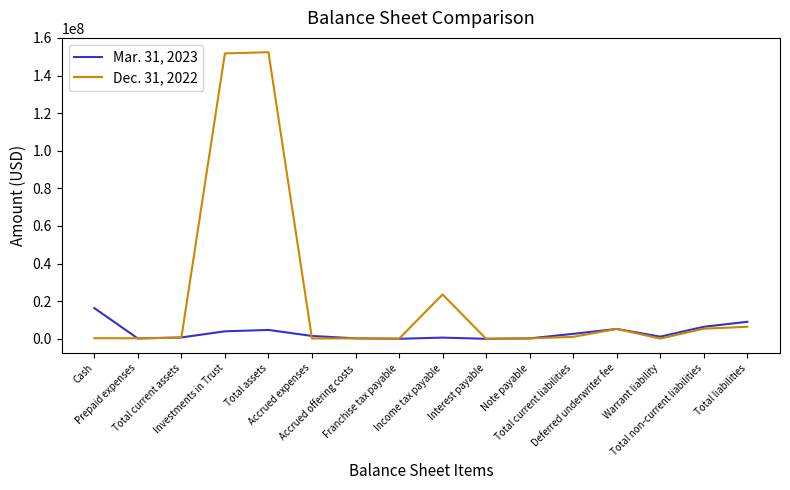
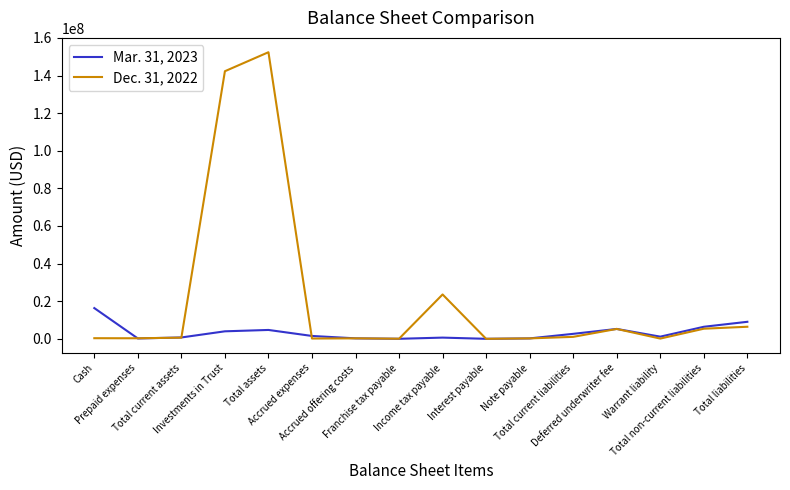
  {
    "Mar. 31, 2023": {
      "Cash": 16000000,
      "Investments in Trust": 4000000,
      "Total assets": 5000000,
      "Income tax payable": 1000000,
      "Total current liabilities": 3000000,
      "Total liabilities": 9000000
    },
    "Dec. 31, 2022": {
      "Cash": 0,
-     "Investments in Trust": 152000000,
+     "Investments in Trust": 142000000,
      "Total assets": 152000000,
      "Income tax payable": 24000000,
      "Total current liabilities": 1000000,
      "Total liabilities": 6000000
    }
  }
